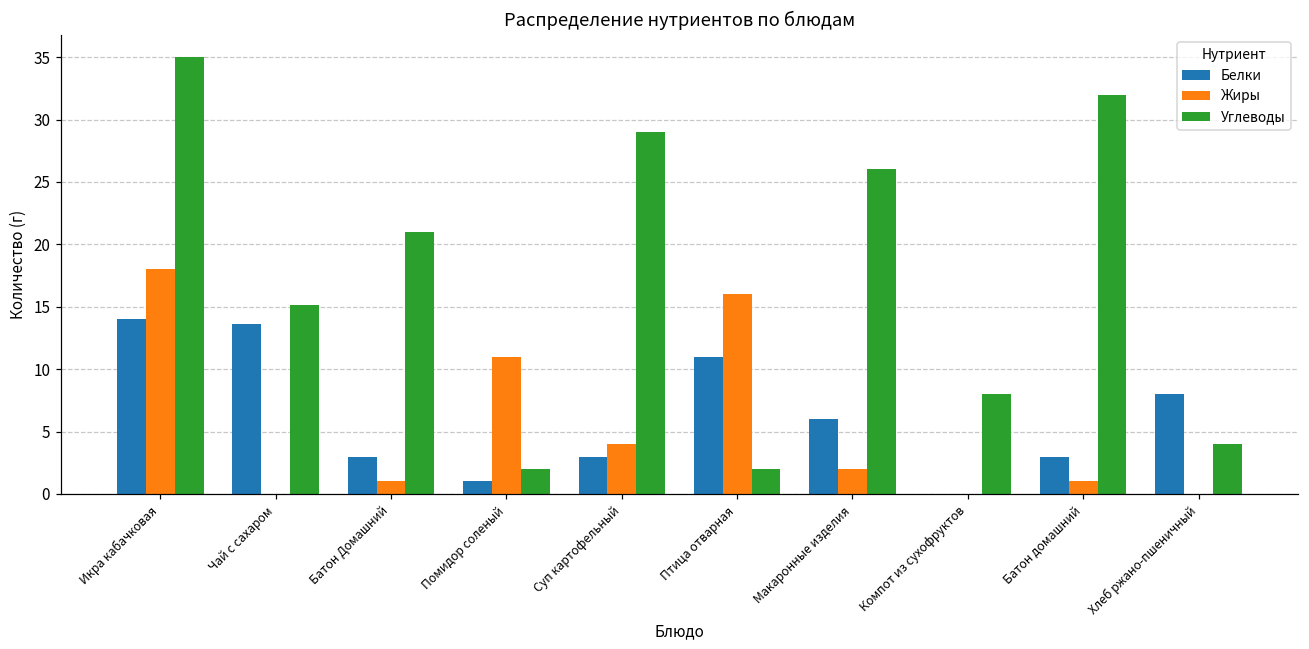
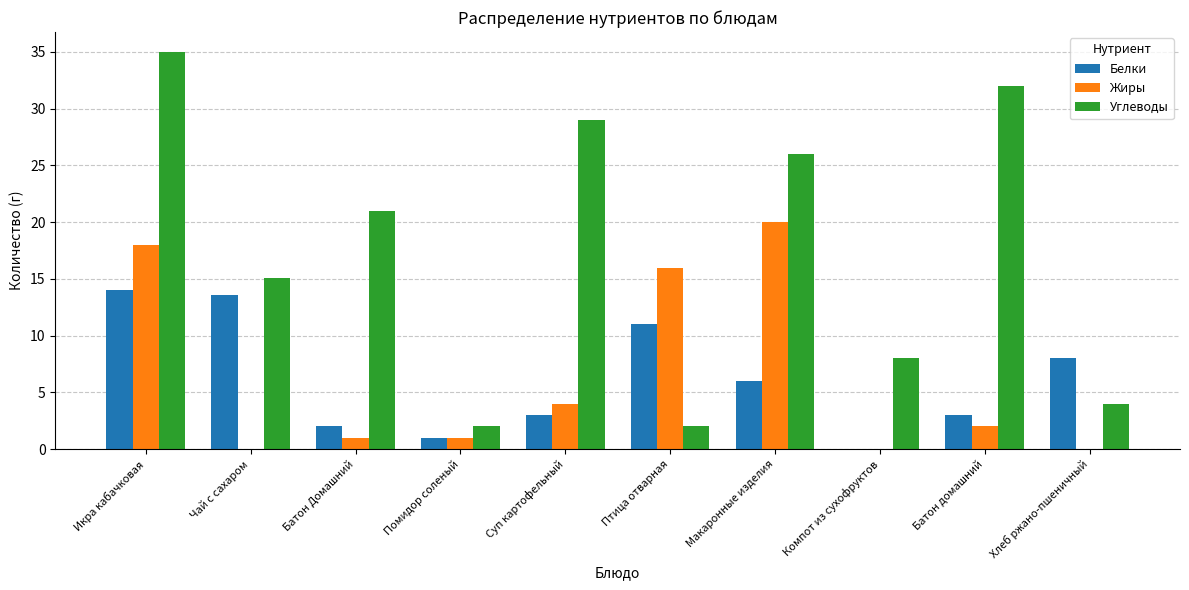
  {
    "Белки": {
      "Икра кабачковая": 14,
      "Чай с сахаром": 13.6,
-     "Батон Домашний": 3,
+     "Батон Домашний": 2,
      "Помидор соленый": 1,
      "Суп картофельный": 3,
      "Птица отварная": 11,
      "Макаронные изделия": 6,
      "Компот из сухофруктов": 0,
      "Батон домашний": 3,
      "Хлеб ржано-пшеничный": 8
    },
    "Жиры": {
      "Икра кабачковая": 18,
      "Чай с сахаром": 0,
      "Батон Домашний": 1,
-     "Помидор соленый": 11,
+     "Помидор соленый": 1,
      "Суп картофельный": 4,
      "Птица отварная": 16,
-     "Макаронные изделия": 2,
+     "Макаронные изделия": 20,
      "Компот из сухофруктов": 0,
-     "Батон домашний": 1,
+     "Батон домашний": 2,
      "Хлеб ржано-пшеничный": 0
    },
    "Углеводы": {
      "Икра кабачковая": 35,
      "Чай с сахаром": 15,
      "Батон Домашний": 21,
      "Помидор соленый": 2,
      "Суп картофельный": 29,
      "Птица отварная": 2,
      "Макаронные изделия": 26,
      "Компот из сухофруктов": 8,
      "Батон домашний": 32,
      "Хлеб ржано-пшеничный": 4
    }
  }
